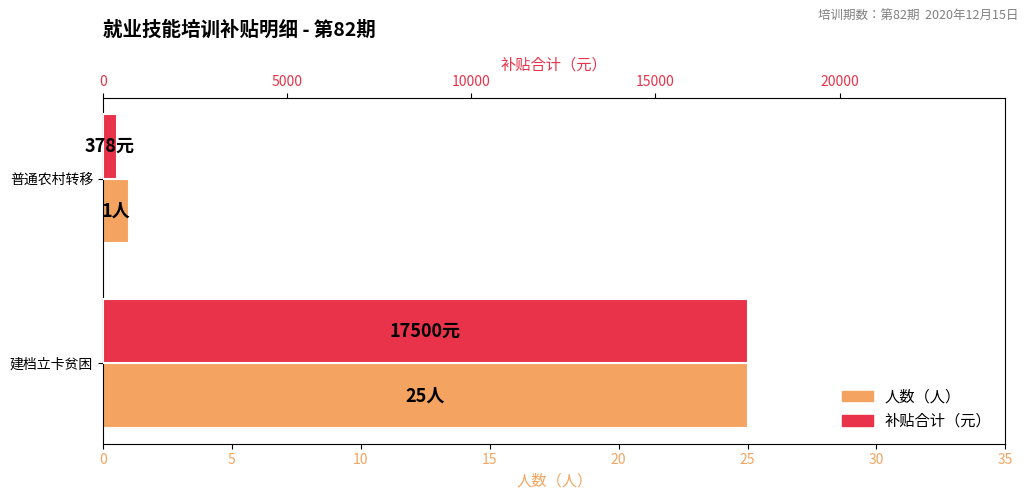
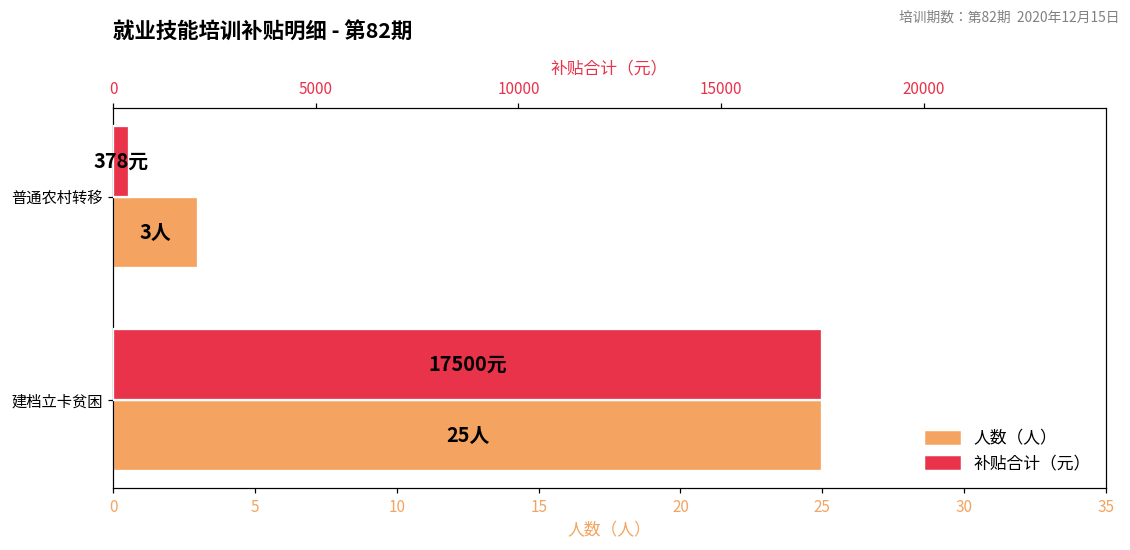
  {
    "人数（人）": {
-     "普通农村转移": "1人",
+     "普通农村转移": "3人",
      "建档立卡贫困": "25人"
    },
    "补贴合计（元）": {
      "普通农村转移": "378元",
      "建档立卡贫困": "17500元"
    }
  }
